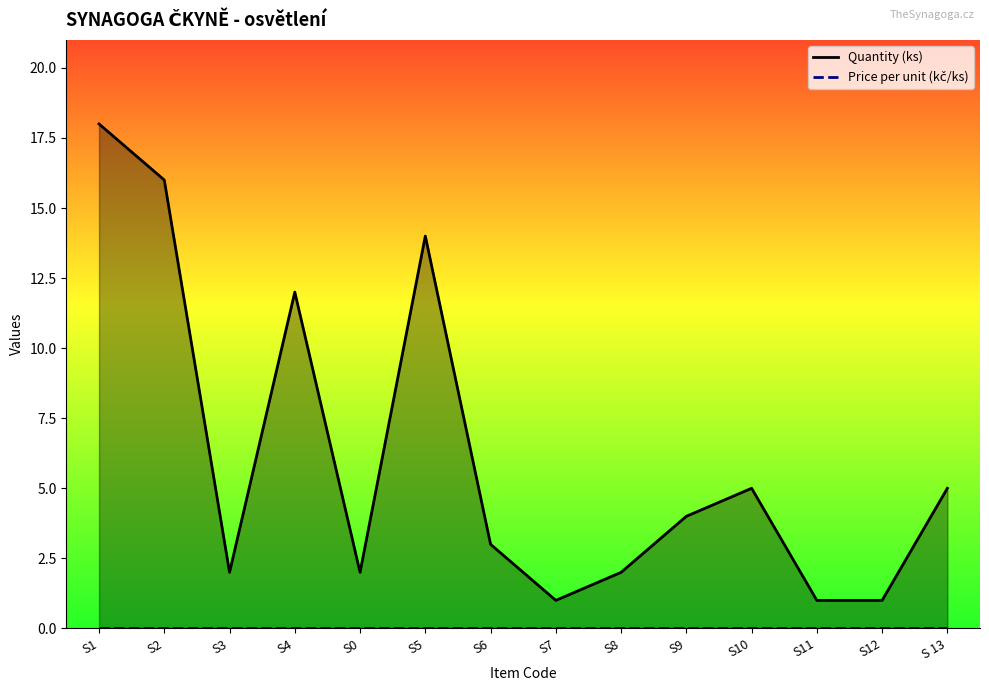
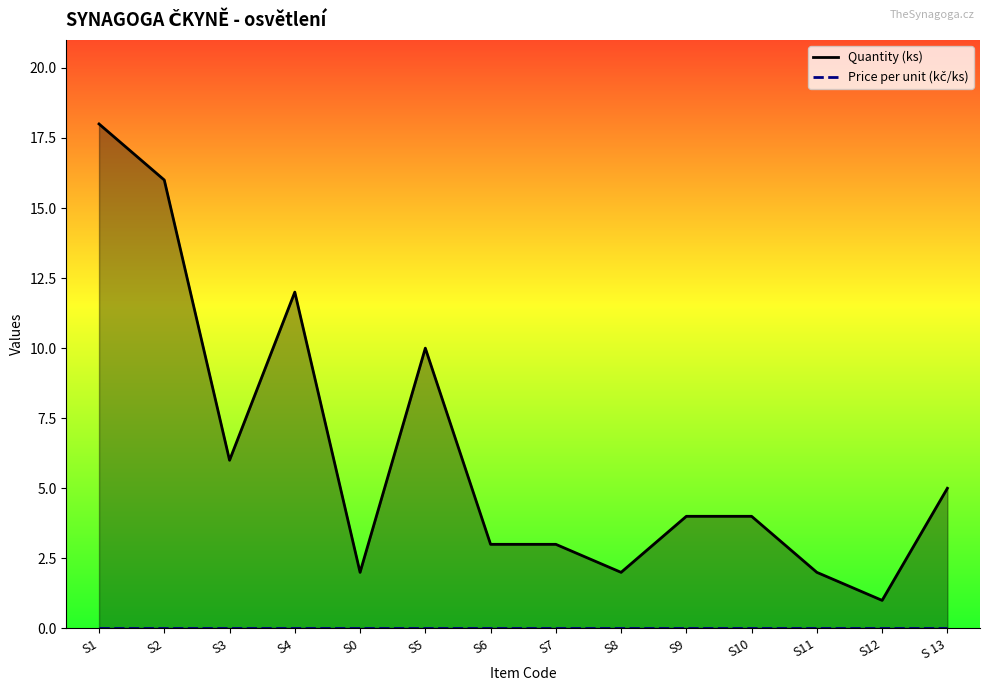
  {
    "Quantity (ks)": {
      "S1": 18,
      "S2": 16,
-     "S3": 2,
+     "S3": 6,
      "S4": 12,
      "S0": 2,
-     "S5": 14,
+     "S5": 10,
      "S6": 3,
-     "S7": 1,
+     "S7": 3,
      "S8": 2,
      "S9": 4,
-     "S10": 5,
-     "S11": 1,
+     "S10": 4,
+     "S11": 2,
      "S12": 1,
      "S 13": 5
    },
    "Price per unit (kč/ks)": {
      "S1": 0,
      "S2": 0,
      "S3": 0,
      "S4": 0,
      "S0": 0,
      "S5": 0,
      "S6": 0,
      "S7": 0,
      "S8": 0,
      "S9": 0,
      "S10": 0,
      "S11": 0,
      "S12": 0,
      "S 13": 0
    }
  }
